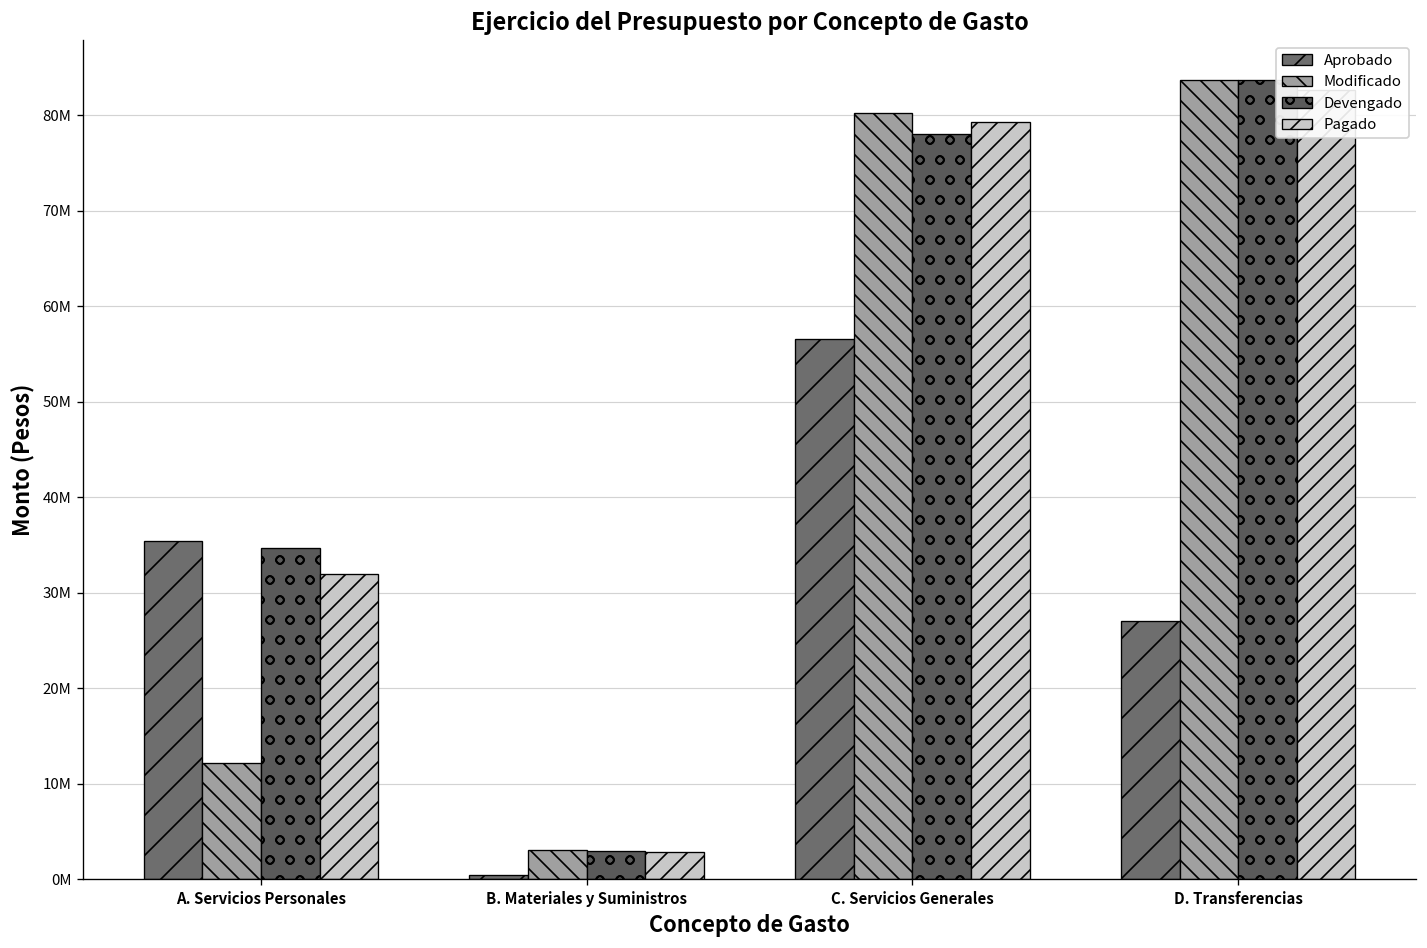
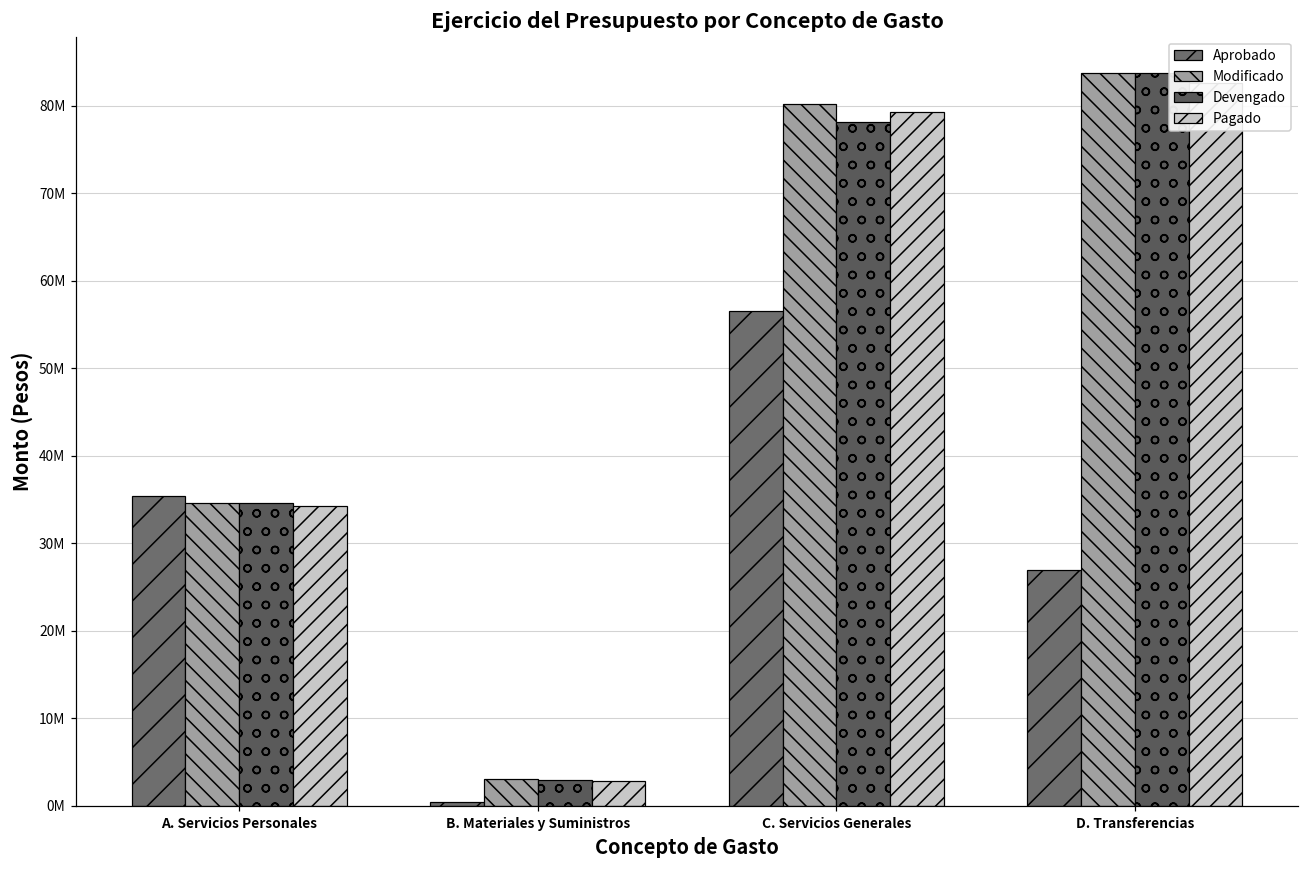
  {
    "Modificado": {
-     "A. Servicios Personales": 12000000,
+     "A. Servicios Personales": 35000000,
      "B. Materiales y Suministros": 3000000,
      "C. Servicios Generales": 80000000,
      "D. Transferencias": 84000000
    },
    "Pagado": {
-     "A. Servicios Personales": 32000000,
+     "A. Servicios Personales": 34000000,
      "B. Materiales y Suministros": 3000000,
      "C. Servicios Generales": 79000000
    }
  }
